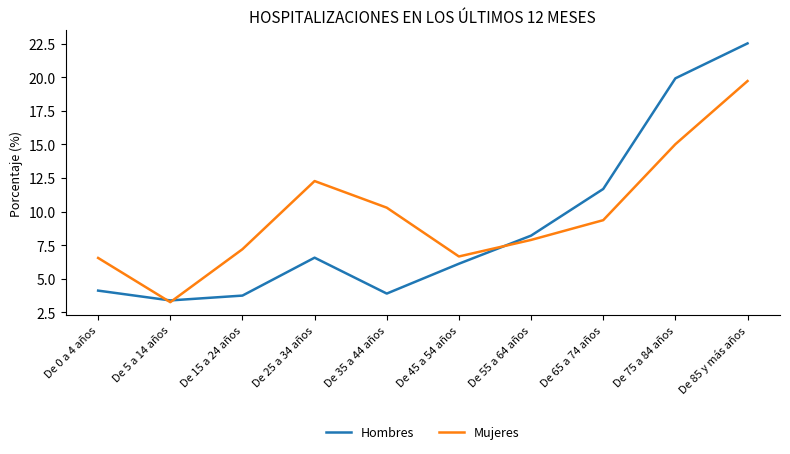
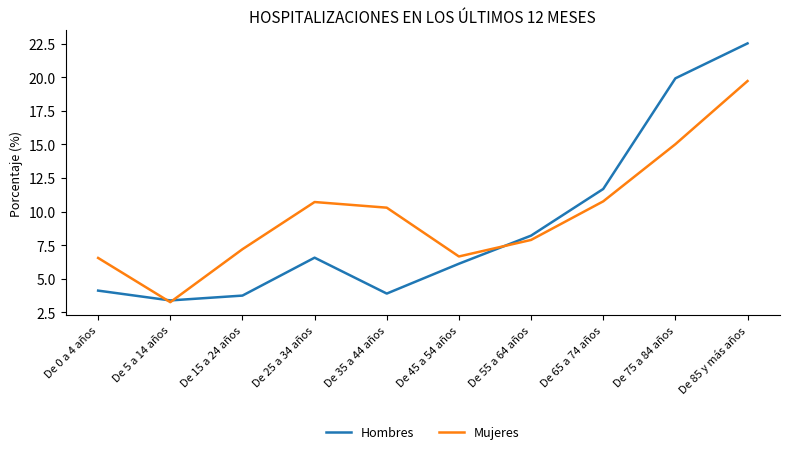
  {
    "Hombres": {
      "De 0 a 4 años": 4.1,
      "De 15 a 24 años": 3.8,
      "De 25 a 34 años": 6.6,
      "De 35 a 44 años": 3.9,
      "De 45 a 54 años": 6.1,
      "De 55 a 64 años": 8.2,
      "De 65 a 74 años": 11.7,
      "De 75 a 84 años": 19.9,
      "De 85 y más años": 22.5
    },
    "Mujeres": {
      "De 0 a 4 años": 6.6,
      "De 15 a 24 años": 7.2,
-     "De 25 a 34 años": 12.3,
+     "De 25 a 34 años": 10.7,
      "De 35 a 44 años": 10.3,
      "De 45 a 54 años": 6.7,
      "De 55 a 64 años": 7.9,
-     "De 65 a 74 años": 9.4,
+     "De 65 a 74 años": 10.8,
      "De 75 a 84 años": 15.0,
      "De 85 y más años": 19.7
    }
  }
